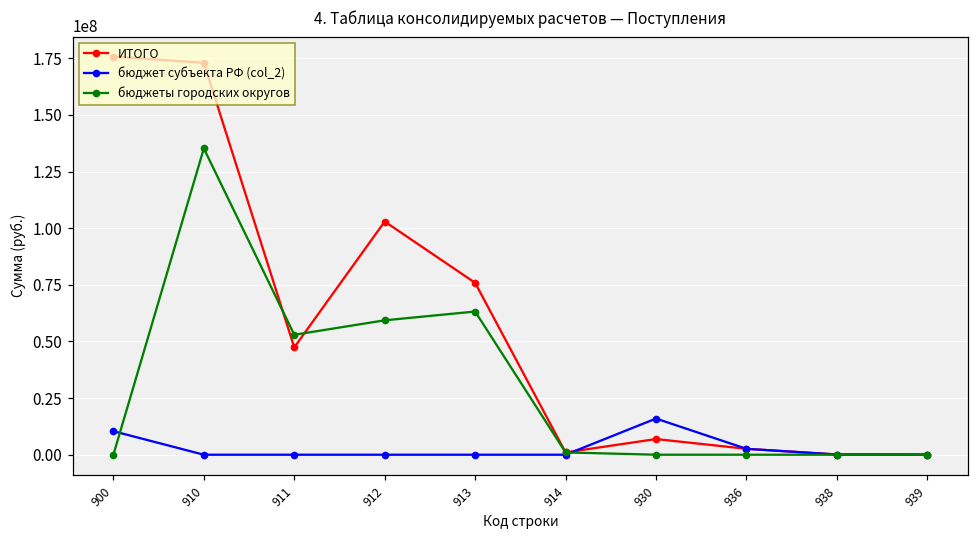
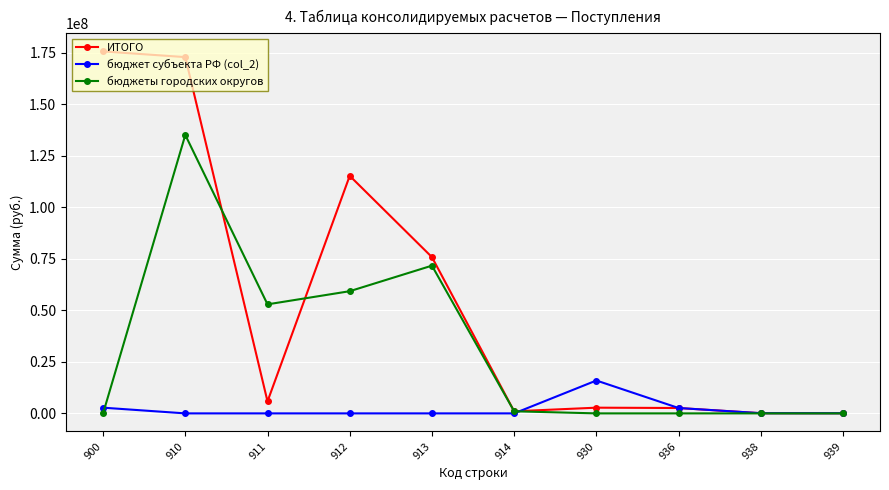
  {
    "ИТОГО": {
-     "911": 47000000,
-     "912": 103000000,
+     "911": 6000000,
+     "912": 115000000,
      "913": 76000000,
-     "930": 7000000
+     "930": 3000000
    },
    "бюджет субъекта РФ (col_2)": {
-     "900": 10000000,
+     "900": 3000000,
      "910": 0,
      "911": 0,
      "912": 0,
      "913": 0,
      "930": 16000000
    },
    "бюджеты городских округов": {
      "900": 0,
      "910": 135000000,
      "911": 53000000,
      "912": 59000000,
-     "913": 63000000,
+     "913": 72000000,
      "930": 0,
      "936": 0
    }
  }
